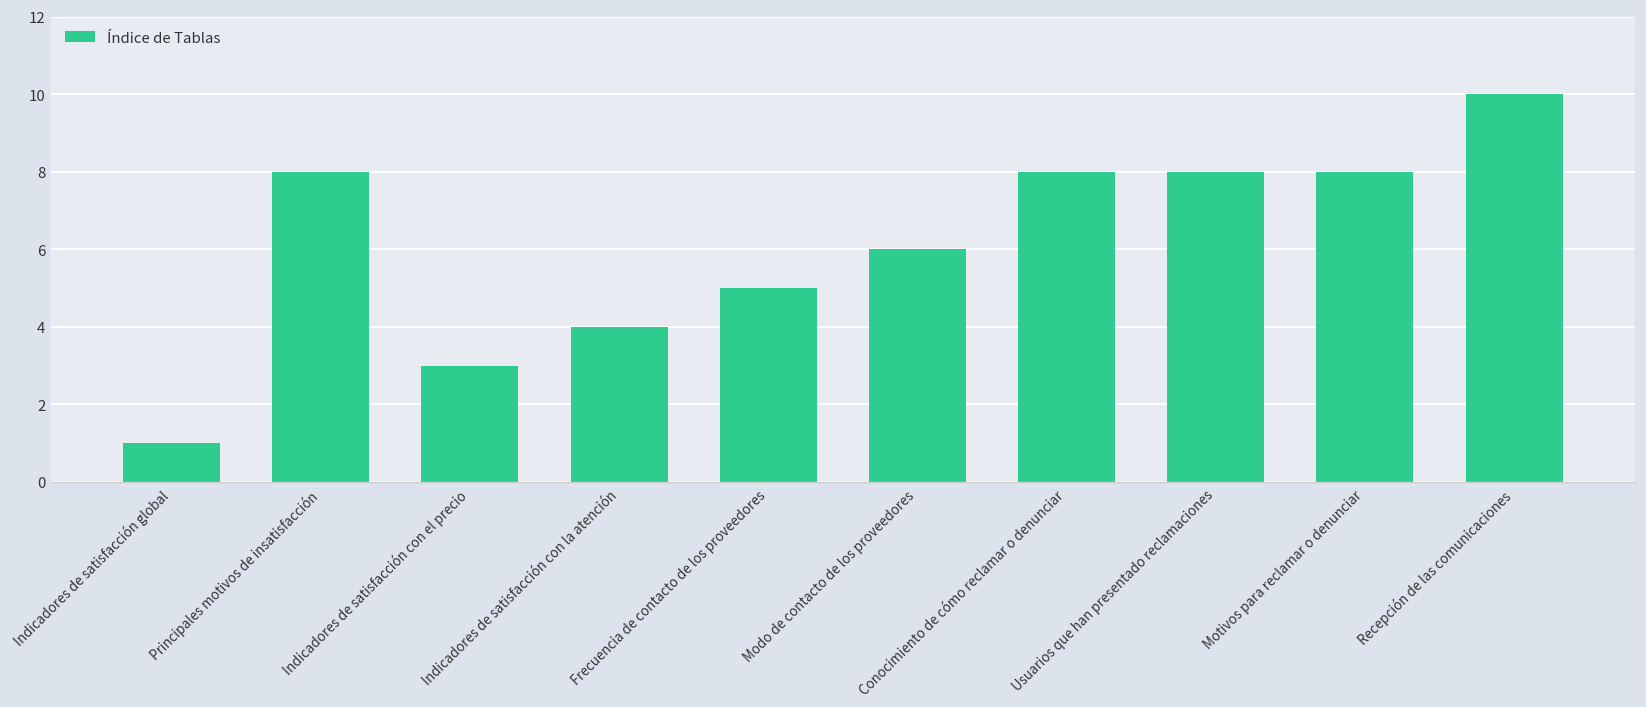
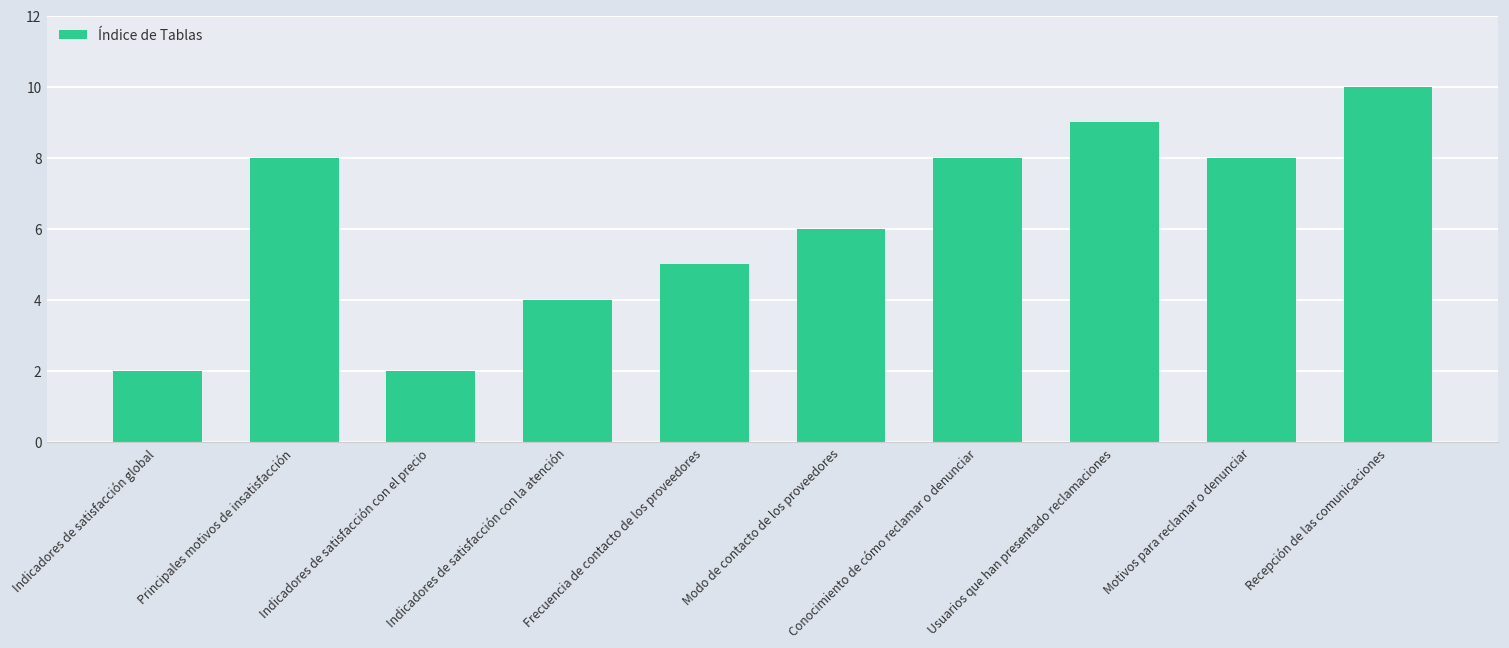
  {
-   "Indicadores de satisfacción global": 1,
+   "Indicadores de satisfacción global": 2,
    "Principales motivos de insatisfacción": 8,
-   "Indicadores de satisfacción con el precio": 3,
+   "Indicadores de satisfacción con el precio": 2,
    "Indicadores de satisfacción con la atención": 4,
    "Frecuencia de contacto de los proveedores": 5,
    "Modo de contacto de los proveedores": 6,
    "Conocimiento de cómo reclamar o denunciar": 8,
-   "Usuarios que han presentado reclamaciones": 8,
+   "Usuarios que han presentado reclamaciones": 9,
    "Motivos para reclamar o denunciar": 8,
    "Recepción de las comunicaciones": 10
  }
